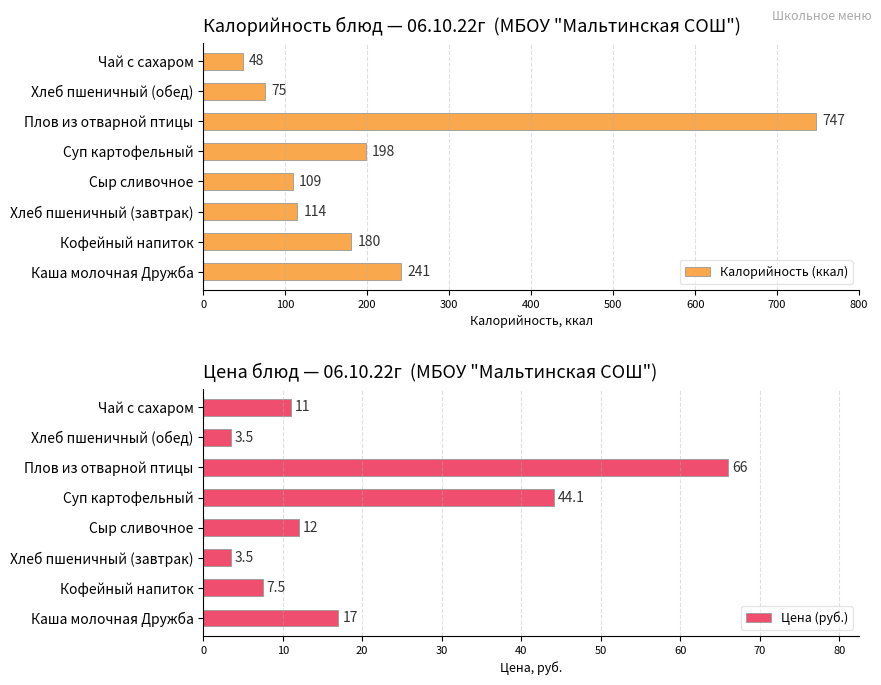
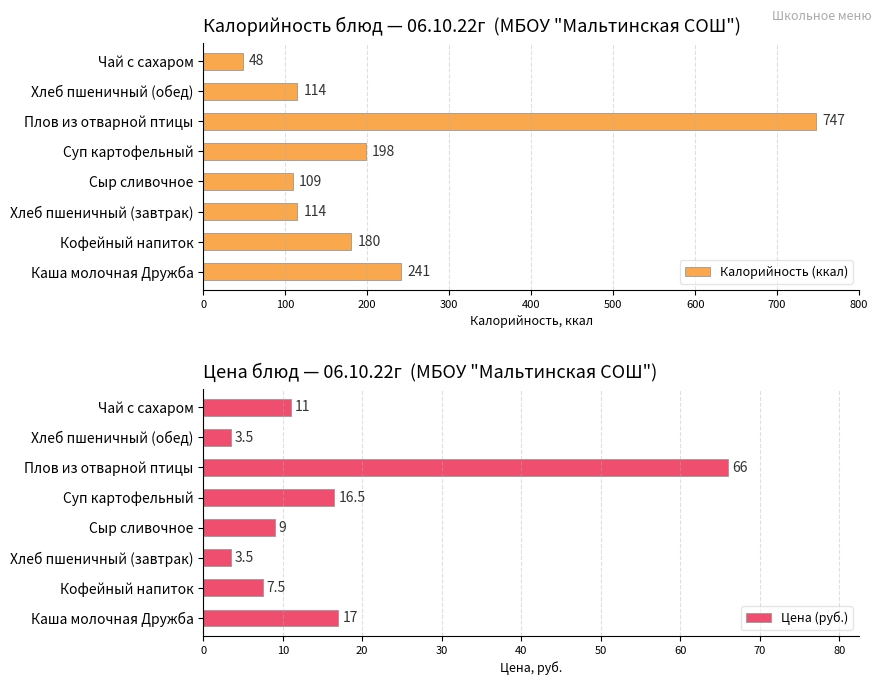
  {
    "Калорийность блюд — 06.10.22г (МБОУ \"Мальтинская СОШ\")": {
      "Чай с сахаром": 48,
-     "Хлеб пшеничный (обед)": 75,
+     "Хлеб пшеничный (обед)": 114,
      "Плов из отварной птицы": 747,
      "Суп картофельный": 198,
      "Сыр сливочное": 109,
      "Хлеб пшеничный (завтрак)": 114,
      "Кофейный напиток": 180,
      "Каша молочная Дружба": 241
    },
    "Цена блюд — 06.10.22г (МБОУ \"Мальтинская СОШ\")": {
      "Чай с сахаром": 11,
      "Хлеб пшеничный (обед)": 3.5,
      "Плов из отварной птицы": 66,
-     "Суп картофельный": 44.1,
-     "Сыр сливочное": 12,
+     "Суп картофельный": 16.5,
+     "Сыр сливочное": 9,
      "Хлеб пшеничный (завтрак)": 3.5,
      "Кофейный напиток": 7.5,
      "Каша молочная Дружба": 17
    }
  }
